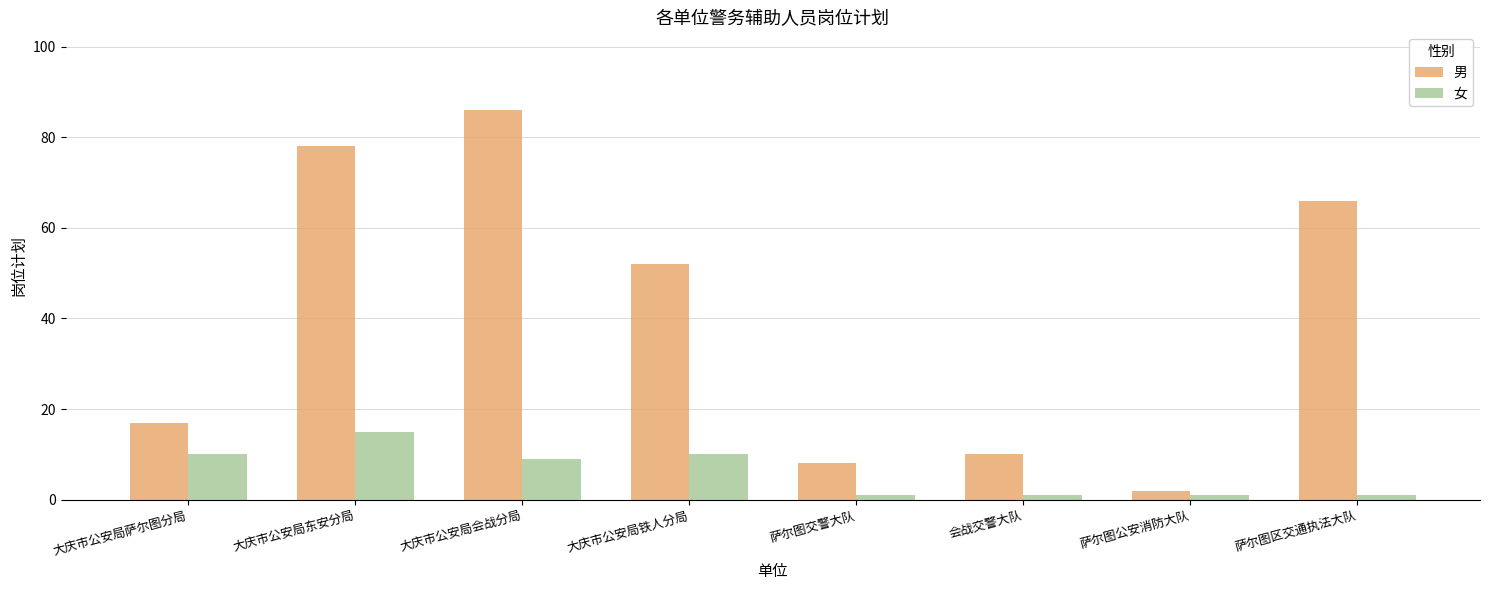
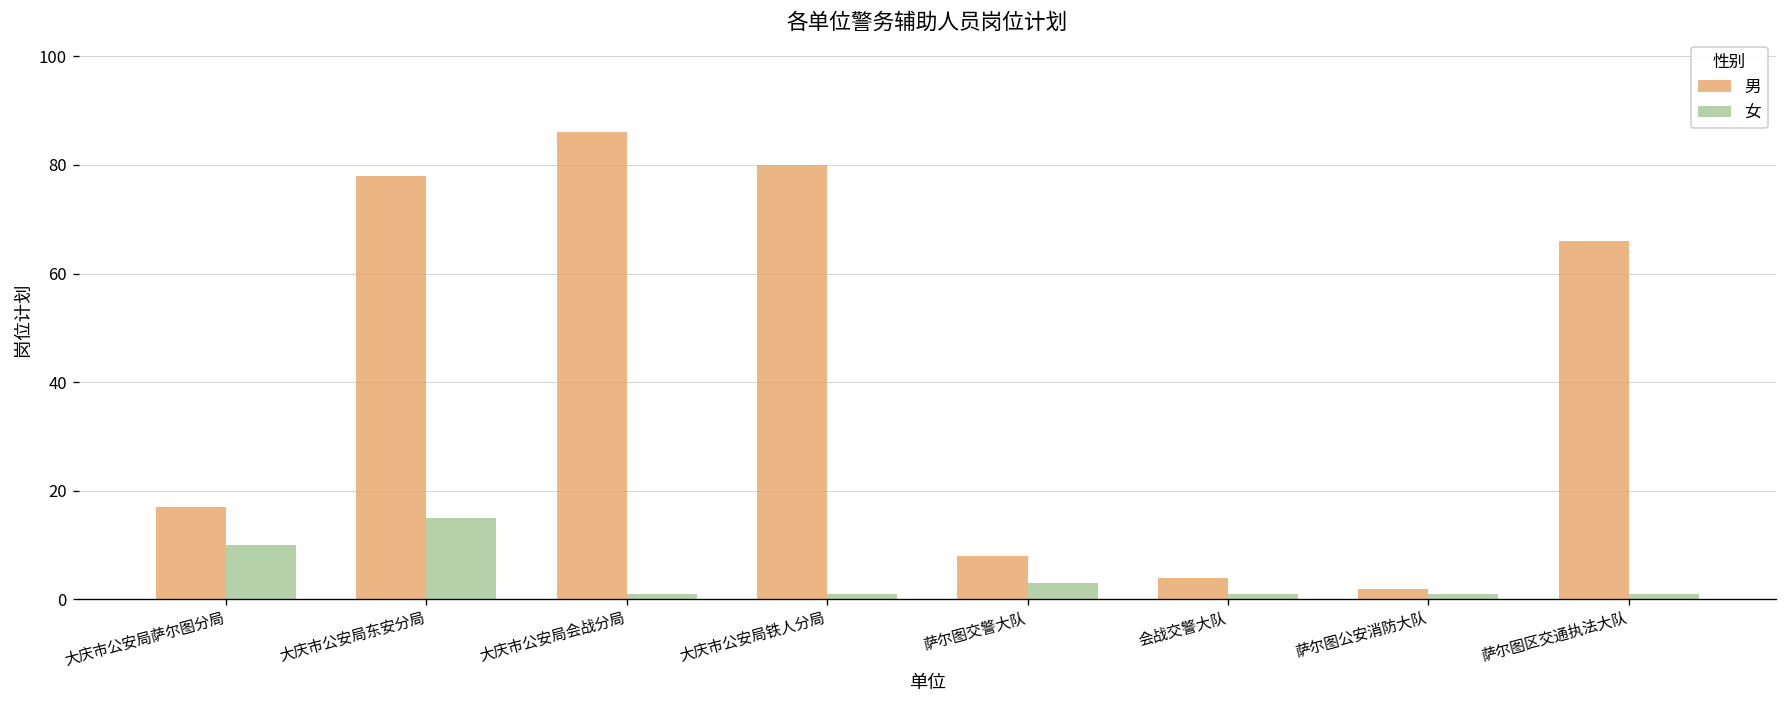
  {
    "男": {
      "大庆市公安局萨尔图分局": 17,
      "大庆市公安局东安分局": 78,
      "大庆市公安局会战分局": 86,
-     "大庆市公安局铁人分局": 52,
+     "大庆市公安局铁人分局": 80,
      "萨尔图交警大队": 8,
-     "会战交警大队": 10,
+     "会战交警大队": 4,
      "萨尔图公安消防大队": 2,
      "萨尔图区交通执法大队": 66
    },
    "女": {
      "大庆市公安局萨尔图分局": 10,
      "大庆市公安局东安分局": 15,
-     "大庆市公安局会战分局": 9,
-     "大庆市公安局铁人分局": 10,
-     "萨尔图交警大队": 1,
+     "大庆市公安局会战分局": 1,
+     "大庆市公安局铁人分局": 1,
+     "萨尔图交警大队": 3,
      "会战交警大队": 1,
      "萨尔图公安消防大队": 1,
      "萨尔图区交通执法大队": 1
    }
  }
